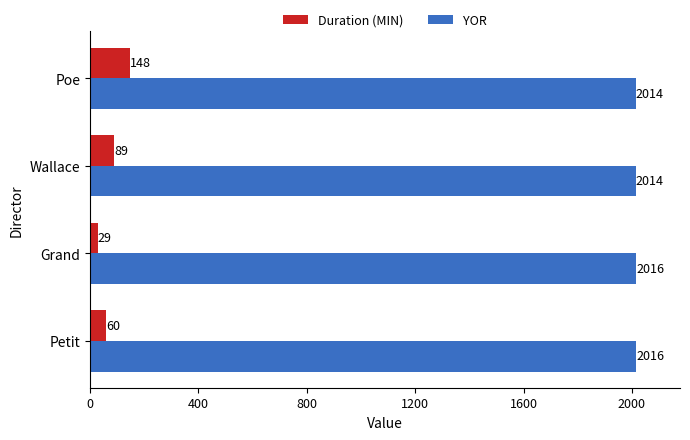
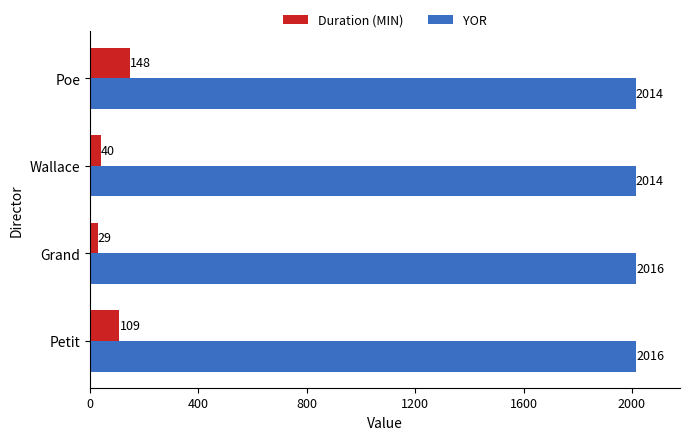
  {
    "Duration (MIN)": {
      "Poe": 148,
-     "Wallace": 89,
+     "Wallace": 40,
      "Grand": 29,
-     "Petit": 60
+     "Petit": 109
    },
    "YOR": {
      "Poe": 2014,
      "Wallace": 2014,
      "Grand": 2016,
      "Petit": 2016
    }
  }
